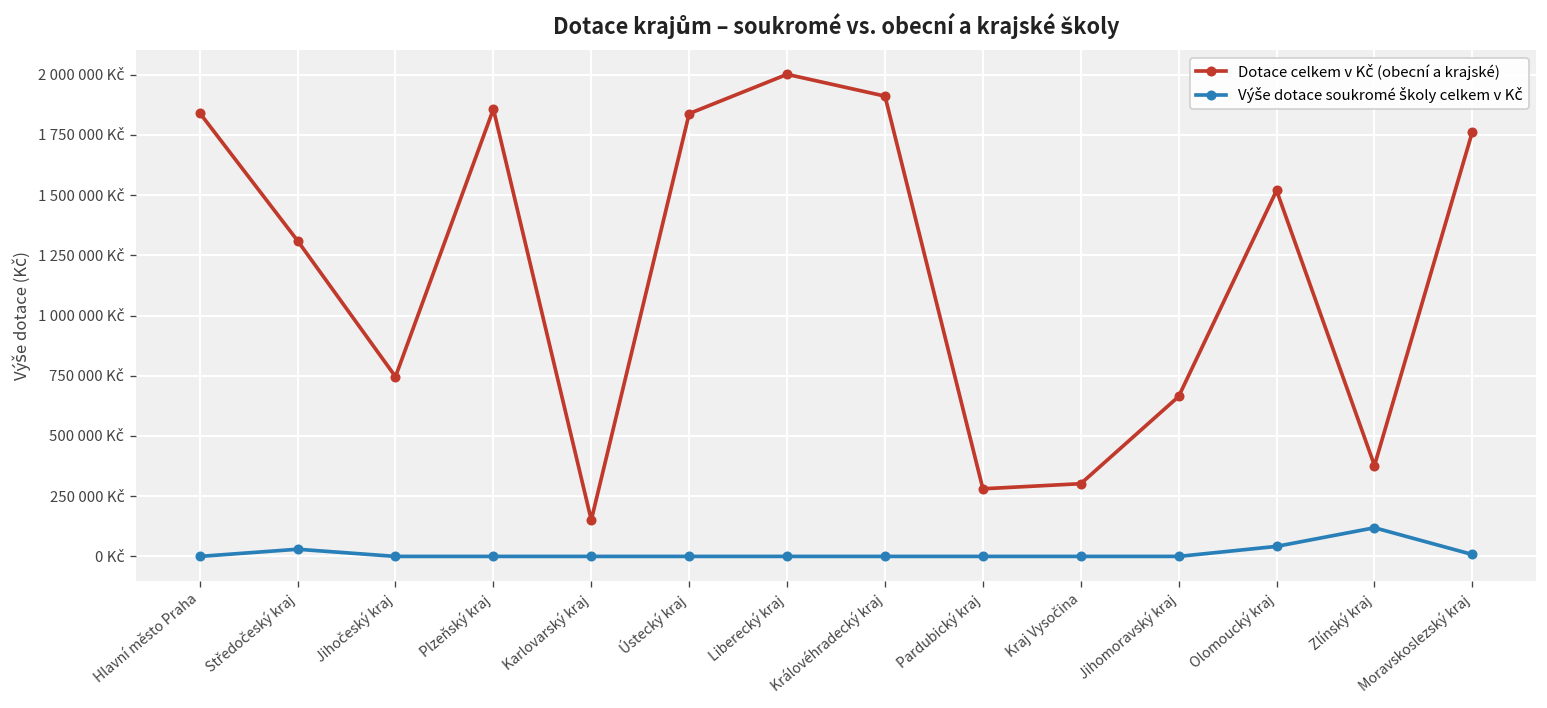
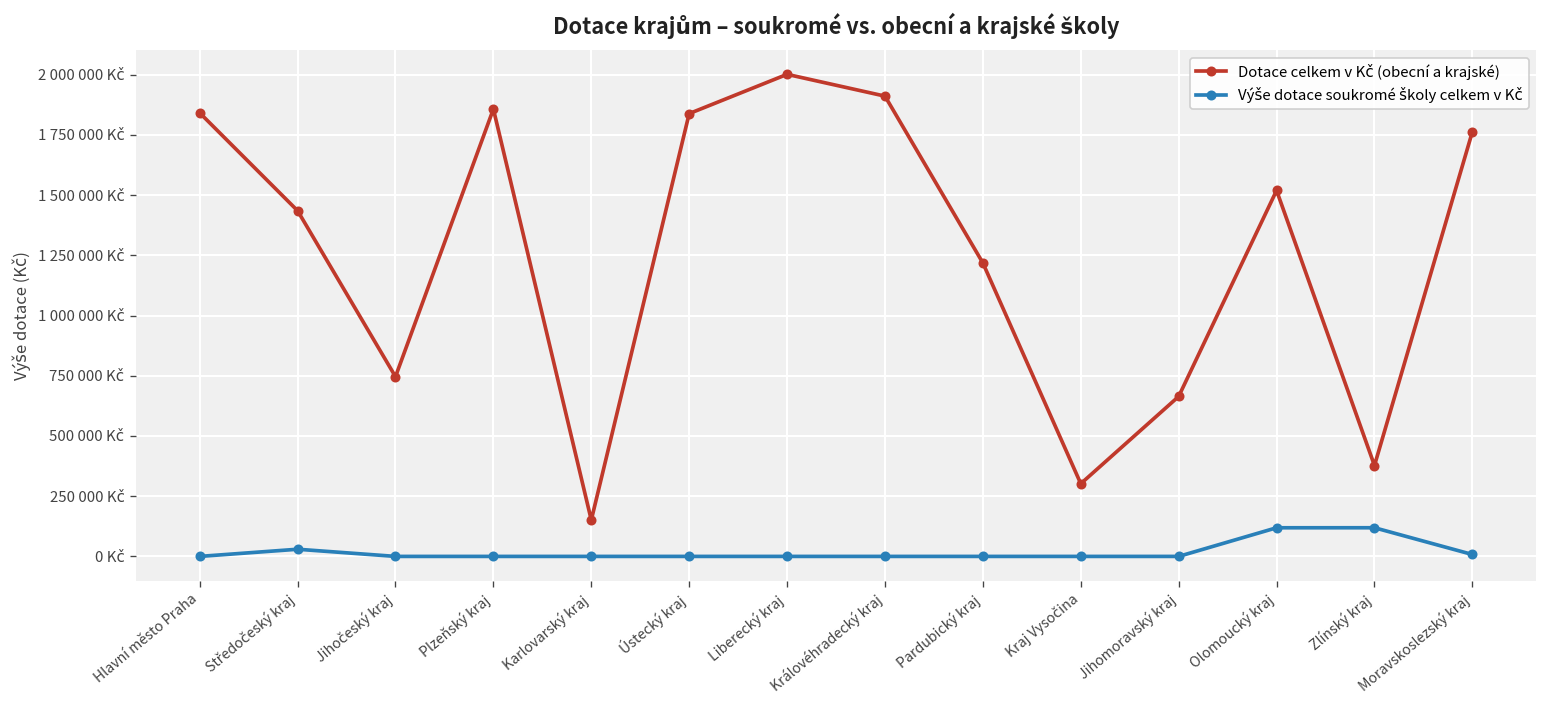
  {
    "Dotace celkem v Kč (obecní a krajské)": {
      "Hlavní město Praha": "1840000 Kč",
-     "Středočeský kraj": "1310000 Kč",
+     "Středočeský kraj": "1440000 Kč",
      "Jihočeský kraj": "750000 Kč",
      "Plzeňský kraj": "1860000 Kč",
      "Karlovarský kraj": "150000 Kč",
      "Ústecký kraj": "1840000 Kč",
      "Liberecký kraj": "2000000 Kč",
      "Královéhradecký kraj": "1910000 Kč",
-     "Pardubický kraj": "280000 Kč",
+     "Pardubický kraj": "1220000 Kč",
      "Kraj Vysočina": "300000 Kč",
      "Jihomoravský kraj": "660000 Kč",
      "Olomoucký kraj": "1520000 Kč",
      "Zlínský kraj": "380000 Kč",
      "Moravskoslezský kraj": "1760000 Kč"
    },
    "Výše dotace soukromé školy celkem v Kč": {
      "Hlavní město Praha": "0 Kč",
      "Středočeský kraj": "30000 Kč",
      "Jihočeský kraj": "0 Kč",
      "Plzeňský kraj": "0 Kč",
      "Karlovarský kraj": "0 Kč",
      "Ústecký kraj": "0 Kč",
      "Liberecký kraj": "0 Kč",
      "Královéhradecký kraj": "0 Kč",
      "Pardubický kraj": "0 Kč",
      "Kraj Vysočina": "0 Kč",
      "Jihomoravský kraj": "0 Kč",
-     "Olomoucký kraj": "40000 Kč",
+     "Olomoucký kraj": "120000 Kč",
      "Zlínský kraj": "120000 Kč",
      "Moravskoslezský kraj": "10000 Kč"
    }
  }
